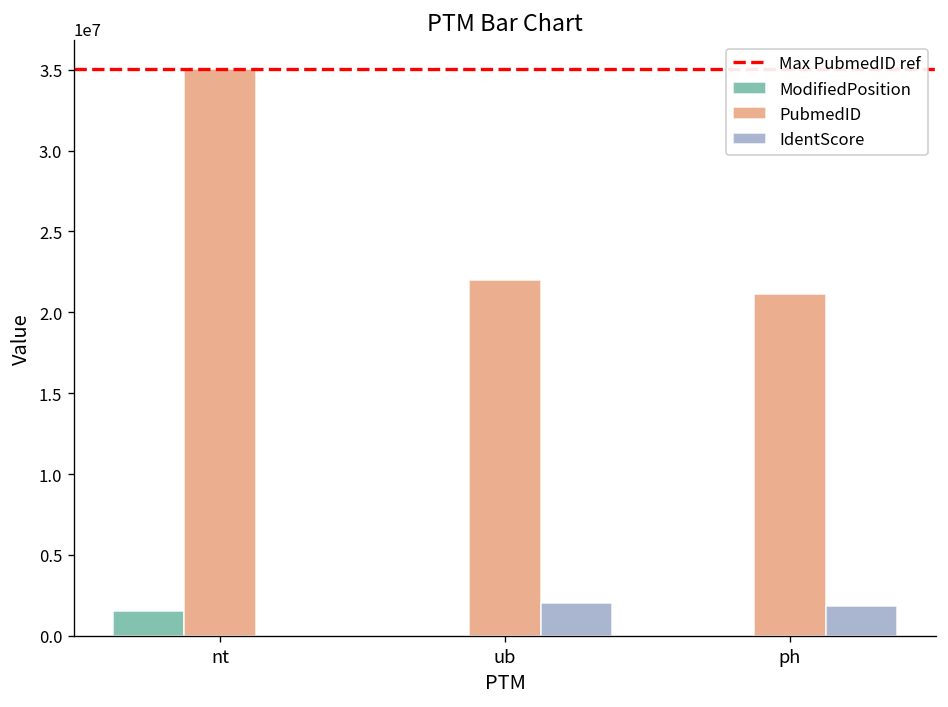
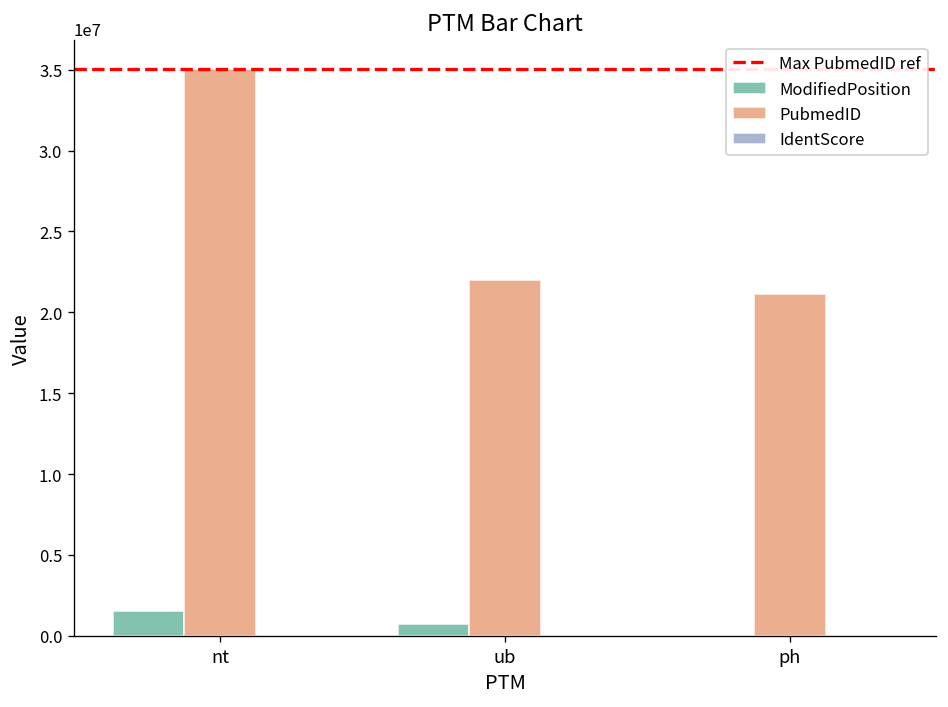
  {
    "ModifiedPosition": {
      "nt": 1600000,
-     "ub": 0
+     "ub": 700000
    },
    "PubmedID": {
      "nt": 35100000,
      "ub": 22000000,
      "ph": 21100000
    },
    "IdentScore": {
      "nt": 0,
-     "ub": 2000000,
-     "ph": 1800000
+     "ub": 0,
+     "ph": 0
    }
  }
